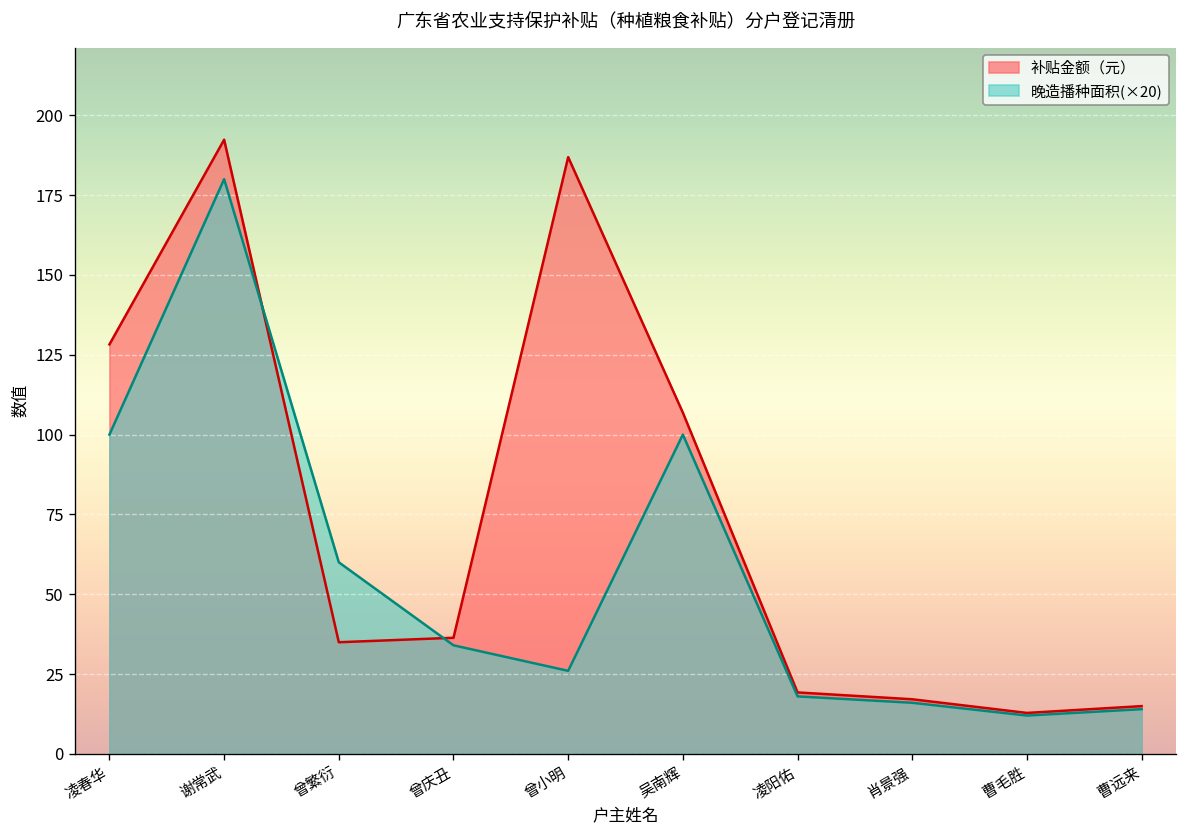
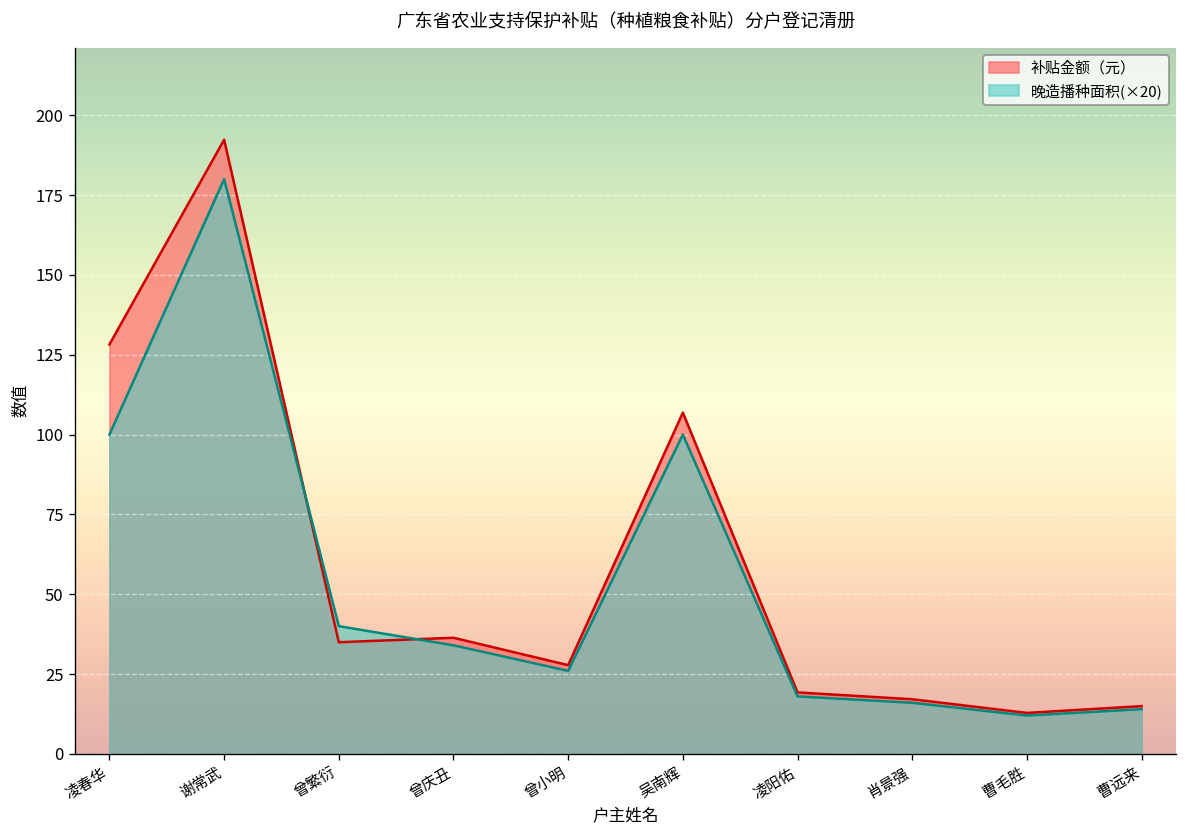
  {
    "补贴金额（元）": {
      "凌春华": 128,
      "谢常武": 192,
      "曾繁衍": 35,
      "曾庆丑": 36,
-     "曾小明": 187,
+     "曾小明": 28,
      "吴南辉": 107,
      "凌阳佑": 19,
      "肖景强": 17,
      "曹远来": 15
    },
    "晚造播种面积(×20)": {
      "凌春华": 100,
      "谢常武": 180,
-     "曾繁衍": 60,
+     "曾繁衍": 40,
      "曾庆丑": 34,
      "曾小明": 26,
      "吴南辉": 100,
      "凌阳佑": 18,
      "肖景强": 16,
      "曹远来": 14
    }
  }
